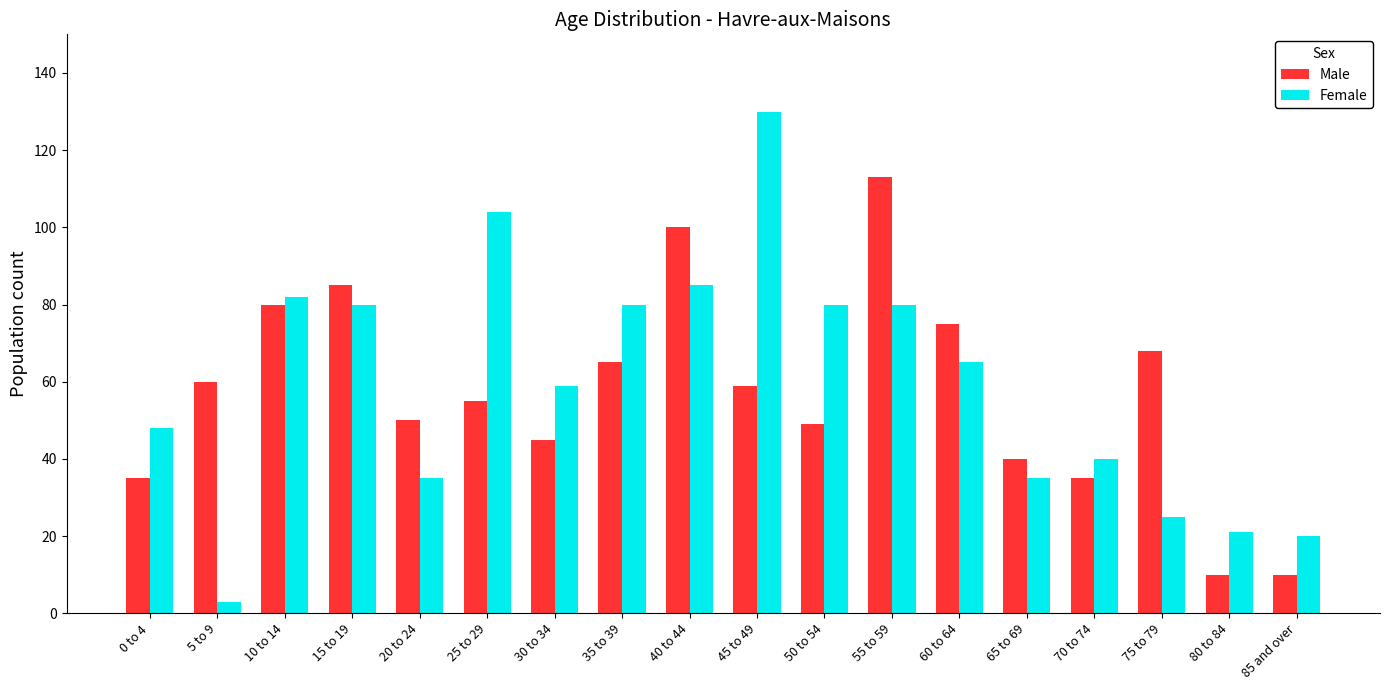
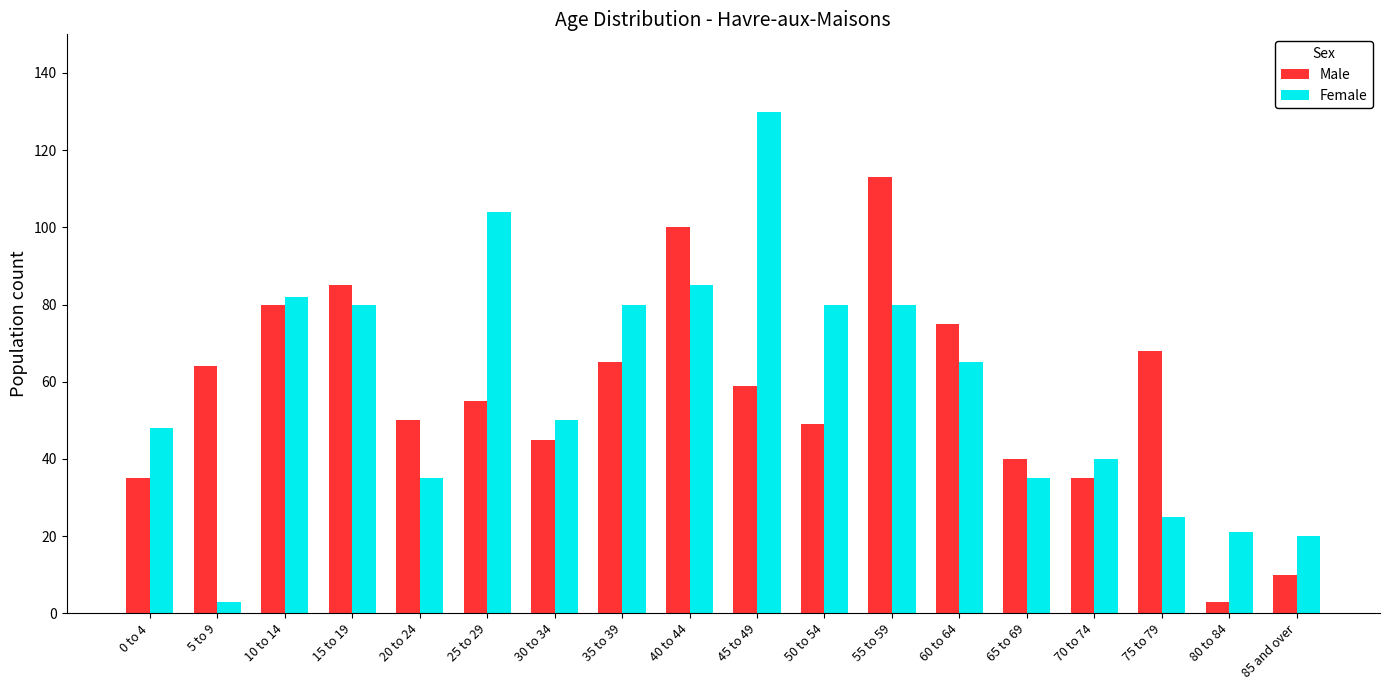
  {
    "Male": {
      "0 to 4": 35,
-     "5 to 9": 60,
+     "5 to 9": 64,
      "10 to 14": 80,
      "15 to 19": 85,
      "20 to 24": 50,
      "25 to 29": 55,
      "30 to 34": 45,
      "35 to 39": 65,
      "40 to 44": 100,
      "45 to 49": 59,
      "50 to 54": 49,
      "55 to 59": 113,
      "60 to 64": 75,
      "65 to 69": 40,
      "70 to 74": 35,
      "75 to 79": 68,
-     "80 to 84": 10,
+     "80 to 84": 3,
      "85 and over": 10
    },
    "Female": {
      "0 to 4": 48,
      "5 to 9": 3,
      "10 to 14": 82,
      "15 to 19": 80,
      "20 to 24": 35,
      "25 to 29": 104,
-     "30 to 34": 59,
+     "30 to 34": 50,
      "35 to 39": 80,
      "40 to 44": 85,
      "45 to 49": 130,
      "50 to 54": 80,
      "55 to 59": 80,
      "60 to 64": 65,
      "65 to 69": 35,
      "70 to 74": 40,
      "75 to 79": 25,
      "80 to 84": 21,
      "85 and over": 20
    }
  }
